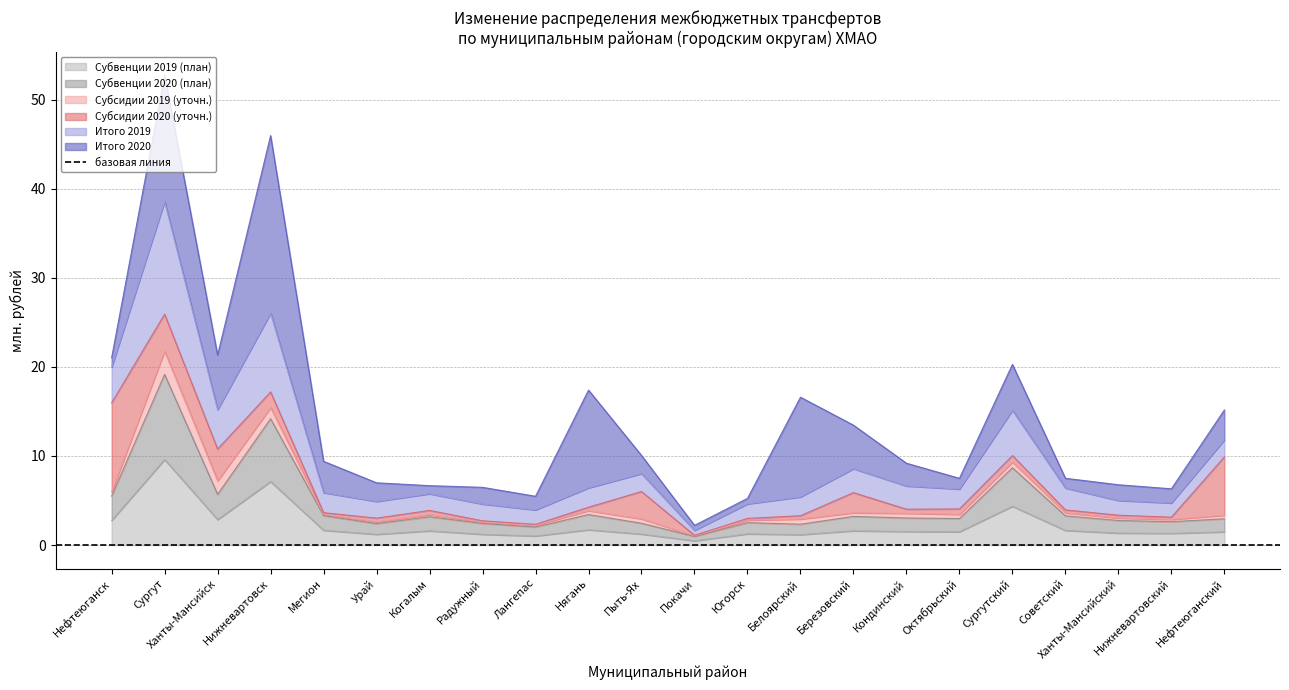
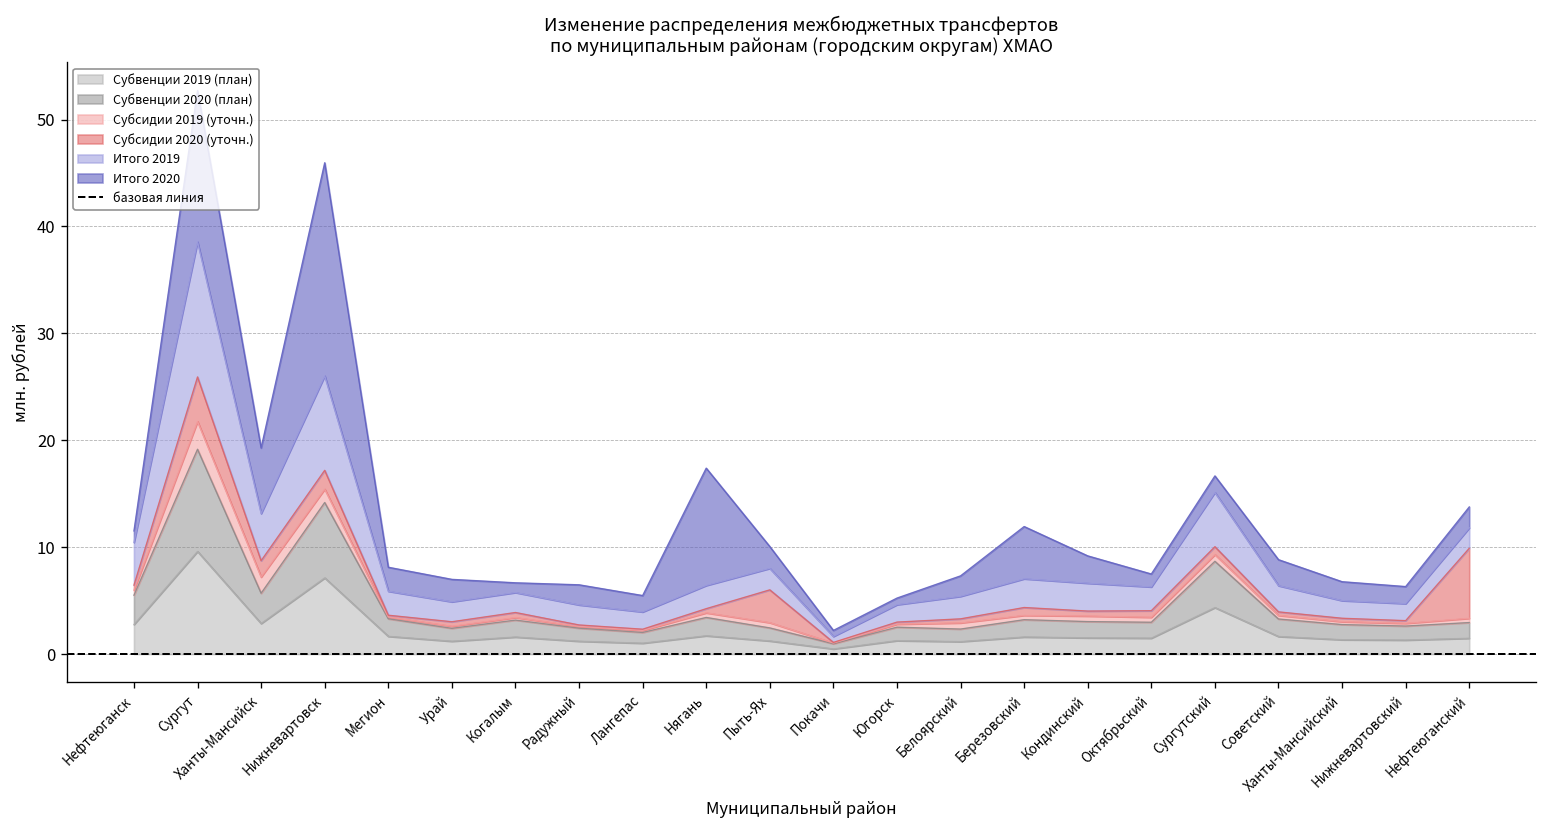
  {
    "Субсидии 2020 (уточн.)": {
-     "Нефтеюганск": 10,
+     "Нефтеюганск": 0,
      "Сургут": 4,
-     "Ханты-Мансийск": 4,
+     "Ханты-Мансийск": 2,
      "Нижневартовск": 2,
      "Урай": 0,
      "Когалым": 0,
      "Нягань": 0,
      "Пыть-Ях": 3,
      "Белоярский": 0,
-     "Березовский": 2,
+     "Березовский": 1,
      "Кондинский": 0,
      "Октябрьский": 1,
      "Сургутский": 1,
      "Советский": 0,
      "Ханты-Мансийский": 0,
      "Нефтеюганский": 7
    },
    "Итого 2020": {
      "Нефтеюганск": 1,
      "Ханты-Мансийск": 6,
      "Нижневартовск": 20,
-     "Мегион": 4,
+     "Мегион": 2,
      "Урай": 2,
      "Когалым": 1,
      "Радужный": 2,
      "Лангепас": 2,
      "Нягань": 11,
      "Пыть-Ях": 2,
      "Покачи": 1,
      "Югорск": 1,
-     "Белоярский": 11,
+     "Белоярский": 2,
      "Березовский": 5,
      "Кондинский": 3,
      "Октябрьский": 1,
-     "Сургутский": 5,
-     "Советский": 1,
+     "Сургутский": 2,
+     "Советский": 2,
      "Ханты-Мансийский": 2,
      "Нижневартовский": 2,
-     "Нефтеюганский": 3
+     "Нефтеюганский": 2
    }
  }
